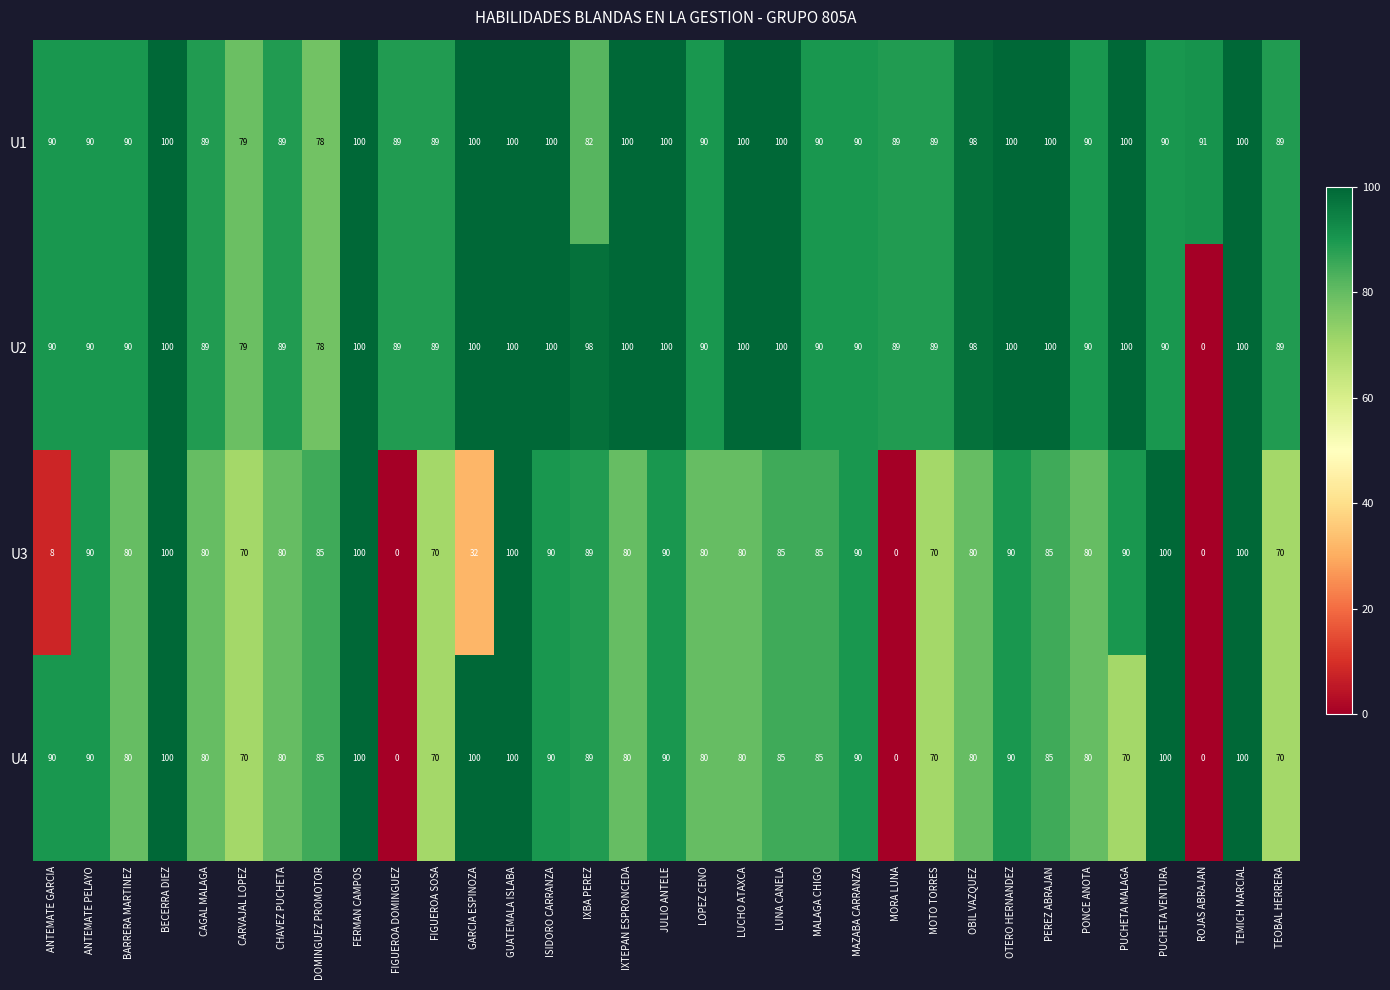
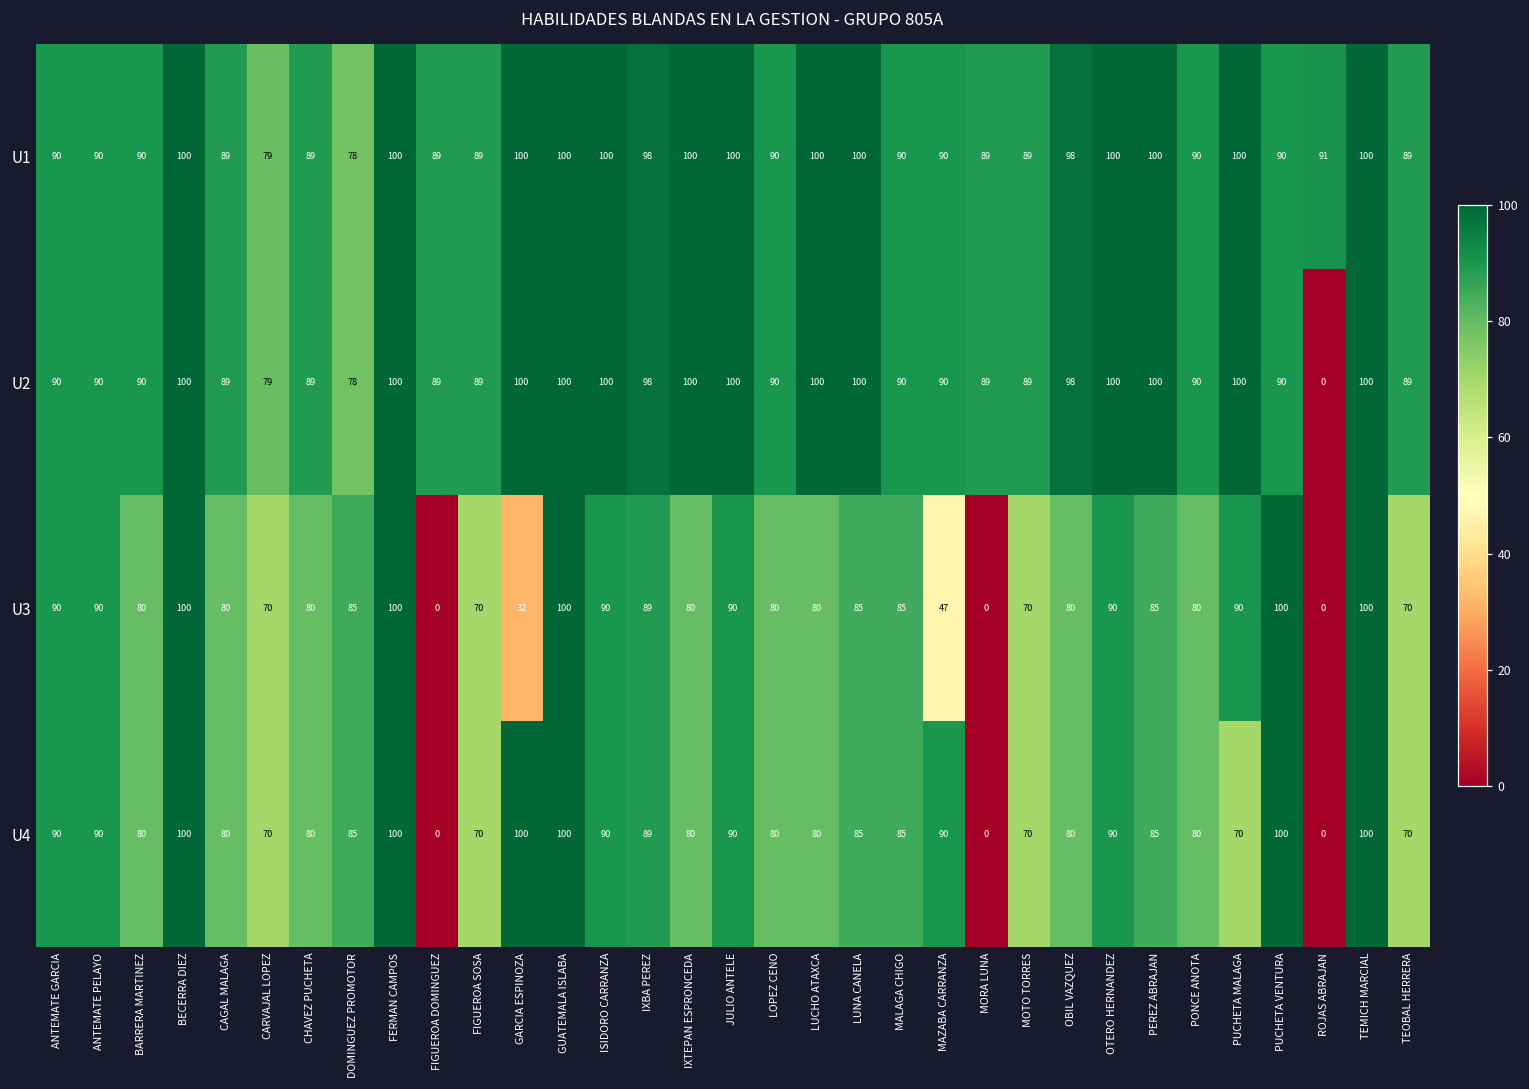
  {
    "U1": {
      "ANTEMATE GARCIA": 90,
      "ANTEMATE PELAYO": 90,
      "BARRERA MARTINEZ": 90,
      "BECERRA DIEZ": 100,
      "CAGAL MALAGA": 89,
      "CARVAJAL LOPEZ": 79,
      "CHAVEZ PUCHETA": 89,
      "DOMINGUEZ PROMOTOR": 78,
      "FERMAN CAMPOS": 100,
      "FIGUEROA DOMINGUEZ": 89,
      "FIGUEROA SOSA": 89,
      "GARCIA ESPINOZA": 100,
      "GUATEMALA ISLABA": 100,
      "ISIDORO CARRANZA": 100,
-     "IXBA PEREZ": 82,
+     "IXBA PEREZ": 98,
      "IXTEPAN ESPRONCEDA": 100,
      "JULIO ANTELE": 100,
      "LOPEZ CENO": 90,
      "LUCHO ATAXCA": 100,
      "LUNA CANELA": 100,
      "MALAGA CHIGO": 90,
      "MAZABA CARRANZA": 90,
      "MORA LUNA": 89,
      "MOTO TORRES": 89,
      "OBIL VAZQUEZ": 98,
      "OTERO HERNANDEZ": 100,
      "PEREZ ABRAJAN": 100,
      "PONCE ANOTA": 90,
      "PUCHETA MALAGA": 100,
      "PUCHETA VENTURA": 90,
      "ROJAS ABRAJAN": 91,
      "TEMICH MARCIAL": 100,
      "TEOBAL HERRERA": 89
    },
    "U2": {
      "ANTEMATE GARCIA": 90,
      "ANTEMATE PELAYO": 90,
      "BARRERA MARTINEZ": 90,
      "BECERRA DIEZ": 100,
      "CAGAL MALAGA": 89,
      "CARVAJAL LOPEZ": 79,
      "CHAVEZ PUCHETA": 89,
      "DOMINGUEZ PROMOTOR": 78,
      "FERMAN CAMPOS": 100,
      "FIGUEROA DOMINGUEZ": 89,
      "FIGUEROA SOSA": 89,
      "GARCIA ESPINOZA": 100,
      "GUATEMALA ISLABA": 100,
      "ISIDORO CARRANZA": 100,
      "IXBA PEREZ": 98,
      "IXTEPAN ESPRONCEDA": 100,
      "JULIO ANTELE": 100,
      "LOPEZ CENO": 90,
      "LUCHO ATAXCA": 100,
      "LUNA CANELA": 100,
      "MALAGA CHIGO": 90,
      "MAZABA CARRANZA": 90,
      "MORA LUNA": 89,
      "MOTO TORRES": 89,
      "OBIL VAZQUEZ": 98,
      "OTERO HERNANDEZ": 100,
      "PEREZ ABRAJAN": 100,
      "PONCE ANOTA": 90,
      "PUCHETA MALAGA": 100,
      "PUCHETA VENTURA": 90,
      "ROJAS ABRAJAN": 0,
      "TEMICH MARCIAL": 100,
      "TEOBAL HERRERA": 89
    },
    "U3": {
-     "ANTEMATE GARCIA": 8,
+     "ANTEMATE GARCIA": 90,
      "ANTEMATE PELAYO": 90,
      "BARRERA MARTINEZ": 80,
      "BECERRA DIEZ": 100,
      "CAGAL MALAGA": 80,
      "CARVAJAL LOPEZ": 70,
      "CHAVEZ PUCHETA": 80,
      "DOMINGUEZ PROMOTOR": 85,
      "FERMAN CAMPOS": 100,
      "FIGUEROA DOMINGUEZ": 0,
      "FIGUEROA SOSA": 70,
      "GARCIA ESPINOZA": 32,
      "GUATEMALA ISLABA": 100,
      "ISIDORO CARRANZA": 90,
      "IXBA PEREZ": 89,
      "IXTEPAN ESPRONCEDA": 80,
      "JULIO ANTELE": 90,
      "LOPEZ CENO": 80,
      "LUCHO ATAXCA": 80,
      "LUNA CANELA": 85,
      "MALAGA CHIGO": 85,
-     "MAZABA CARRANZA": 90,
+     "MAZABA CARRANZA": 47,
      "MORA LUNA": 0,
      "MOTO TORRES": 70,
      "OBIL VAZQUEZ": 80,
      "OTERO HERNANDEZ": 90,
      "PEREZ ABRAJAN": 85,
      "PONCE ANOTA": 80,
      "PUCHETA MALAGA": 90,
      "PUCHETA VENTURA": 100,
      "ROJAS ABRAJAN": 0,
      "TEMICH MARCIAL": 100,
      "TEOBAL HERRERA": 70
    },
    "U4": {
      "ANTEMATE GARCIA": 90,
      "ANTEMATE PELAYO": 90,
      "BARRERA MARTINEZ": 80,
      "BECERRA DIEZ": 100,
      "CAGAL MALAGA": 80,
      "CARVAJAL LOPEZ": 70,
      "CHAVEZ PUCHETA": 80,
      "DOMINGUEZ PROMOTOR": 85,
      "FERMAN CAMPOS": 100,
      "FIGUEROA DOMINGUEZ": 0,
      "FIGUEROA SOSA": 70,
      "GARCIA ESPINOZA": 100,
      "GUATEMALA ISLABA": 100,
      "ISIDORO CARRANZA": 90,
      "IXBA PEREZ": 89,
      "IXTEPAN ESPRONCEDA": 80,
      "JULIO ANTELE": 90,
      "LOPEZ CENO": 80,
      "LUCHO ATAXCA": 80,
      "LUNA CANELA": 85,
      "MALAGA CHIGO": 85,
      "MAZABA CARRANZA": 90,
      "MORA LUNA": 0,
      "MOTO TORRES": 70,
      "OBIL VAZQUEZ": 80,
      "OTERO HERNANDEZ": 90,
      "PEREZ ABRAJAN": 85,
      "PONCE ANOTA": 80,
      "PUCHETA MALAGA": 70,
      "PUCHETA VENTURA": 100,
      "ROJAS ABRAJAN": 0,
      "TEMICH MARCIAL": 100,
      "TEOBAL HERRERA": 70
    }
  }
